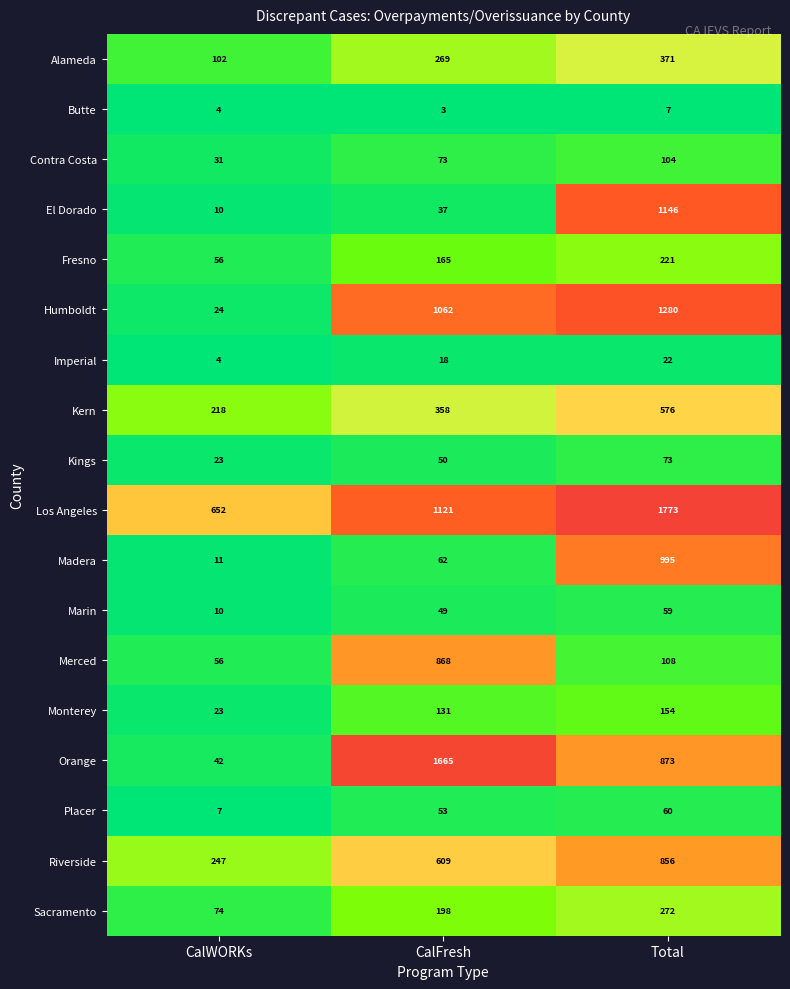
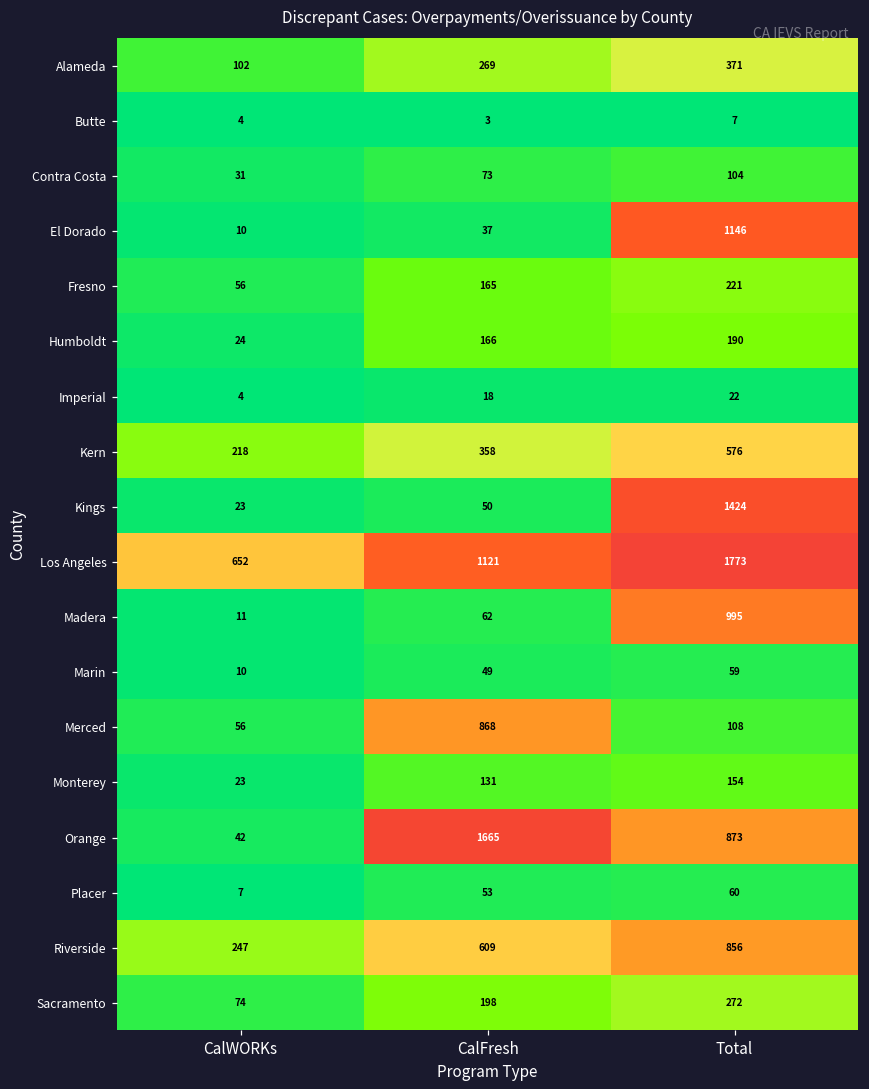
  {
    "Alameda": {
      "CalWORKs": 102,
      "CalFresh": 269,
      "Total": 371
    },
    "Butte": {
      "CalWORKs": 4,
      "CalFresh": 3,
      "Total": 7
    },
    "Contra Costa": {
      "CalWORKs": 31,
      "CalFresh": 73,
      "Total": 104
    },
    "El Dorado": {
      "CalWORKs": 10,
      "CalFresh": 37,
      "Total": 1146
    },
    "Fresno": {
      "CalWORKs": 56,
      "CalFresh": 165,
      "Total": 221
    },
    "Humboldt": {
      "CalWORKs": 24,
-     "CalFresh": 1062,
-     "Total": 1280
+     "CalFresh": 166,
+     "Total": 190
    },
    "Imperial": {
      "CalWORKs": 4,
      "CalFresh": 18,
      "Total": 22
    },
    "Kern": {
      "CalWORKs": 218,
      "CalFresh": 358,
      "Total": 576
    },
    "Kings": {
      "CalWORKs": 23,
      "CalFresh": 50,
-     "Total": 73
+     "Total": 1424
    },
    "Los Angeles": {
      "CalWORKs": 652,
      "CalFresh": 1121,
      "Total": 1773
    },
    "Madera": {
      "CalWORKs": 11,
      "CalFresh": 62,
      "Total": 995
    },
    "Marin": {
      "CalWORKs": 10,
      "CalFresh": 49,
      "Total": 59
    },
    "Merced": {
      "CalWORKs": 56,
      "CalFresh": 868,
      "Total": 108
    },
    "Monterey": {
      "CalWORKs": 23,
      "CalFresh": 131,
      "Total": 154
    },
    "Orange": {
      "CalWORKs": 42,
      "CalFresh": 1665,
      "Total": 873
    },
    "Placer": {
      "CalWORKs": 7,
      "CalFresh": 53,
      "Total": 60
    },
    "Riverside": {
      "CalWORKs": 247,
      "CalFresh": 609,
      "Total": 856
    },
    "Sacramento": {
      "CalWORKs": 74,
      "CalFresh": 198,
      "Total": 272
    }
  }
